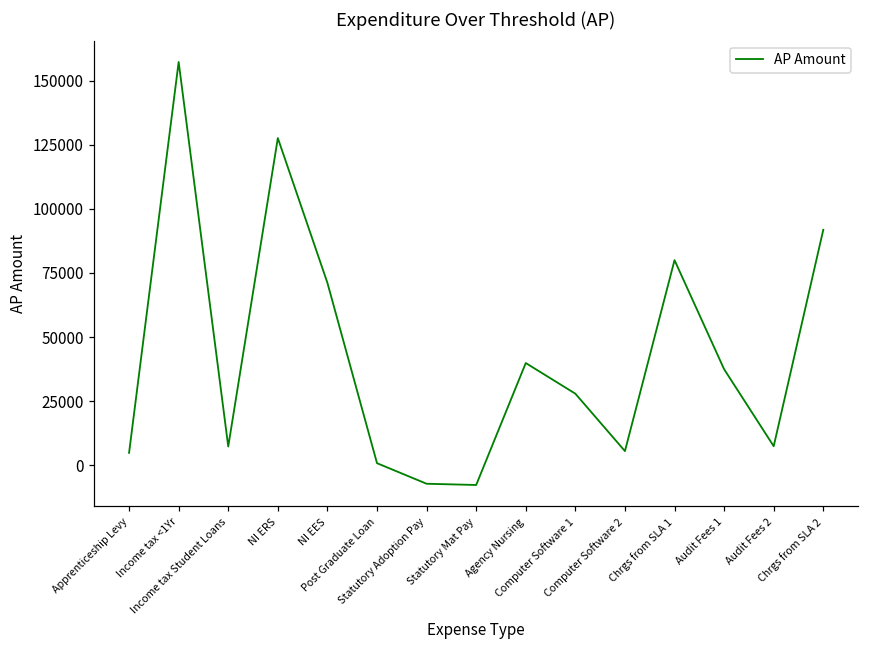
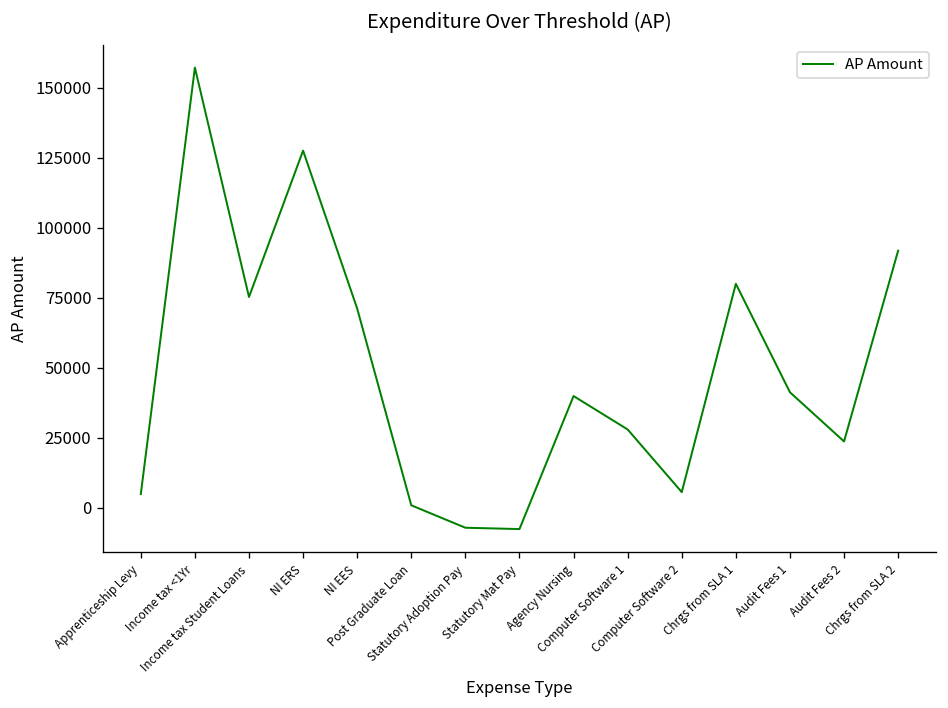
  {
    "Apprenticeship Levy": 5000,
    "Income tax <1Yr": 157000,
-   "Income tax Student Loans": 7000,
+   "Income tax Student Loans": 75000,
    "NI ERS": 128000,
    "NI EES": 71000,
    "Post Graduate Loan": 1000,
    "Statutory Adoption Pay": -7000,
    "Statutory Mat Pay": -8000,
    "Agency Nursing": 40000,
    "Computer Software 1": 28000,
    "Computer Software 2": 6000,
    "Chrgs from SLA 1": 80000,
-   "Audit Fees 1": 38000,
-   "Audit Fees 2": 8000,
+   "Audit Fees 1": 41000,
+   "Audit Fees 2": 24000,
    "Chrgs from SLA 2": 92000
  }
